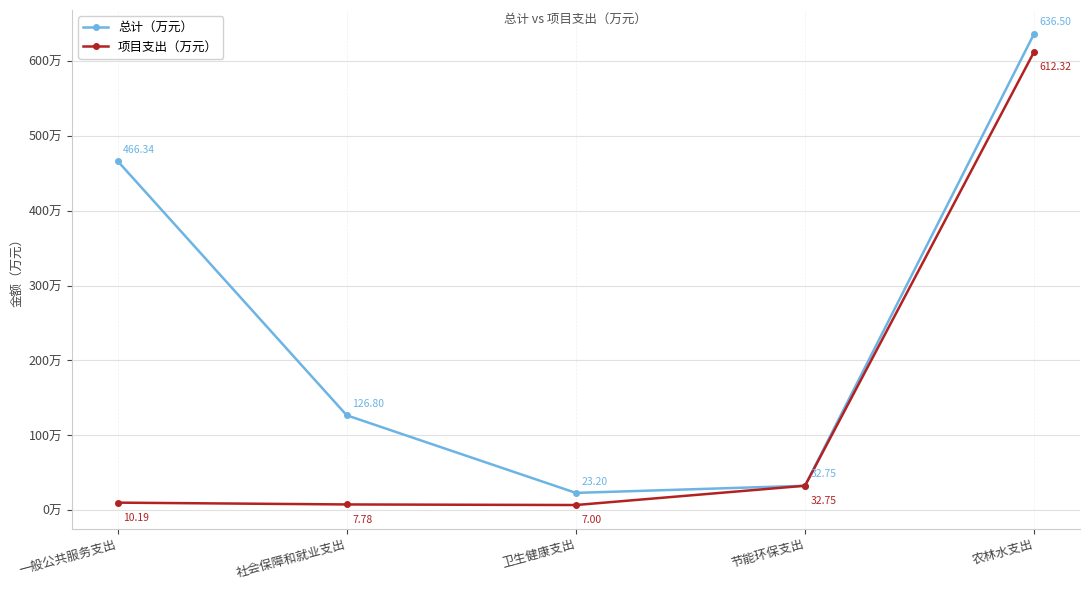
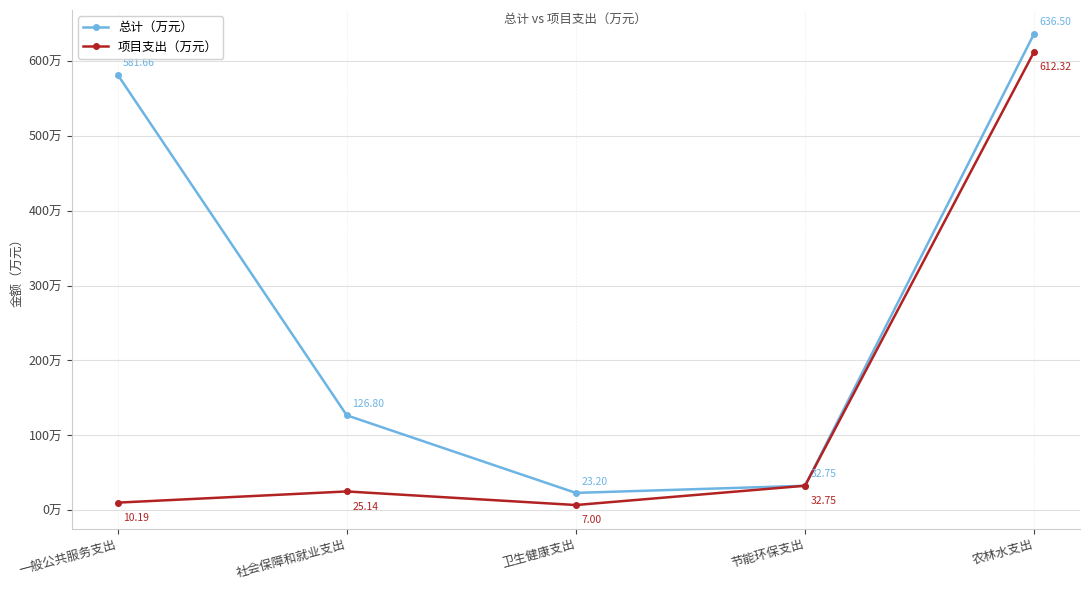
  {
    "总计（万元）": {
-     "一般公共服务支出": 466.34,
+     "一般公共服务支出": 581.66,
      "社会保障和就业支出": 126.80,
      "卫生健康支出": 23.20,
      "农林水支出": 636.50
    },
    "项目支出（万元）": {
      "一般公共服务支出": 10.19,
-     "社会保障和就业支出": 7.78,
+     "社会保障和就业支出": 25.14,
      "卫生健康支出": 7.00,
      "农林水支出": 612.32
    }
  }
